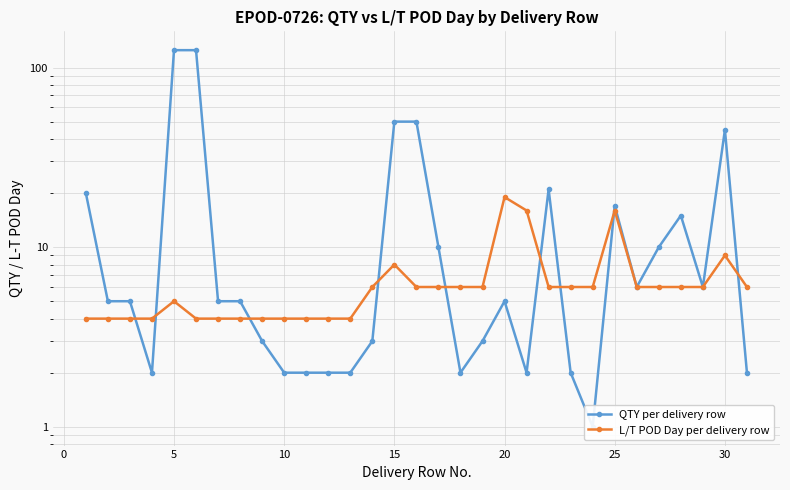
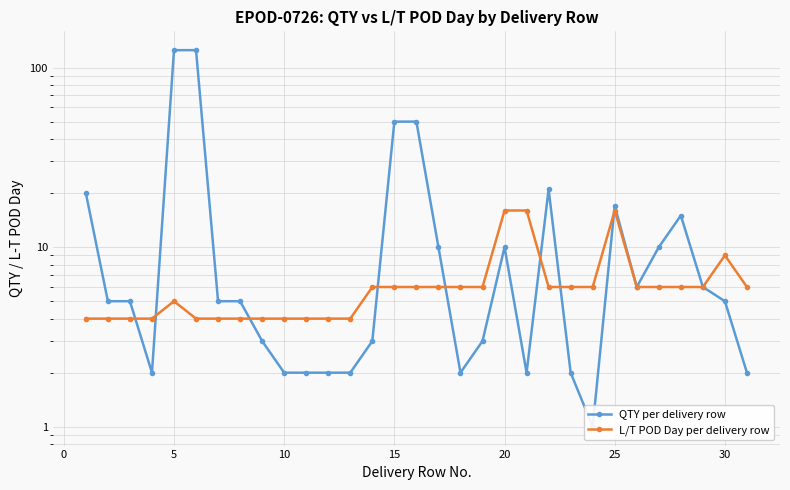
  {
    "QTY per delivery row": {
      "5": 130,
      "10": 2,
      "15": 50,
-     "20": 5,
+     "20": 10,
      "25": 17,
-     "30": 45
+     "30": 5
    },
    "L/T POD Day per delivery row": {
      "5": 5,
      "10": 4,
-     "15": 8,
-     "20": 19,
+     "15": 6,
+     "20": 16,
      "25": 16,
      "30": 9
    }
  }
